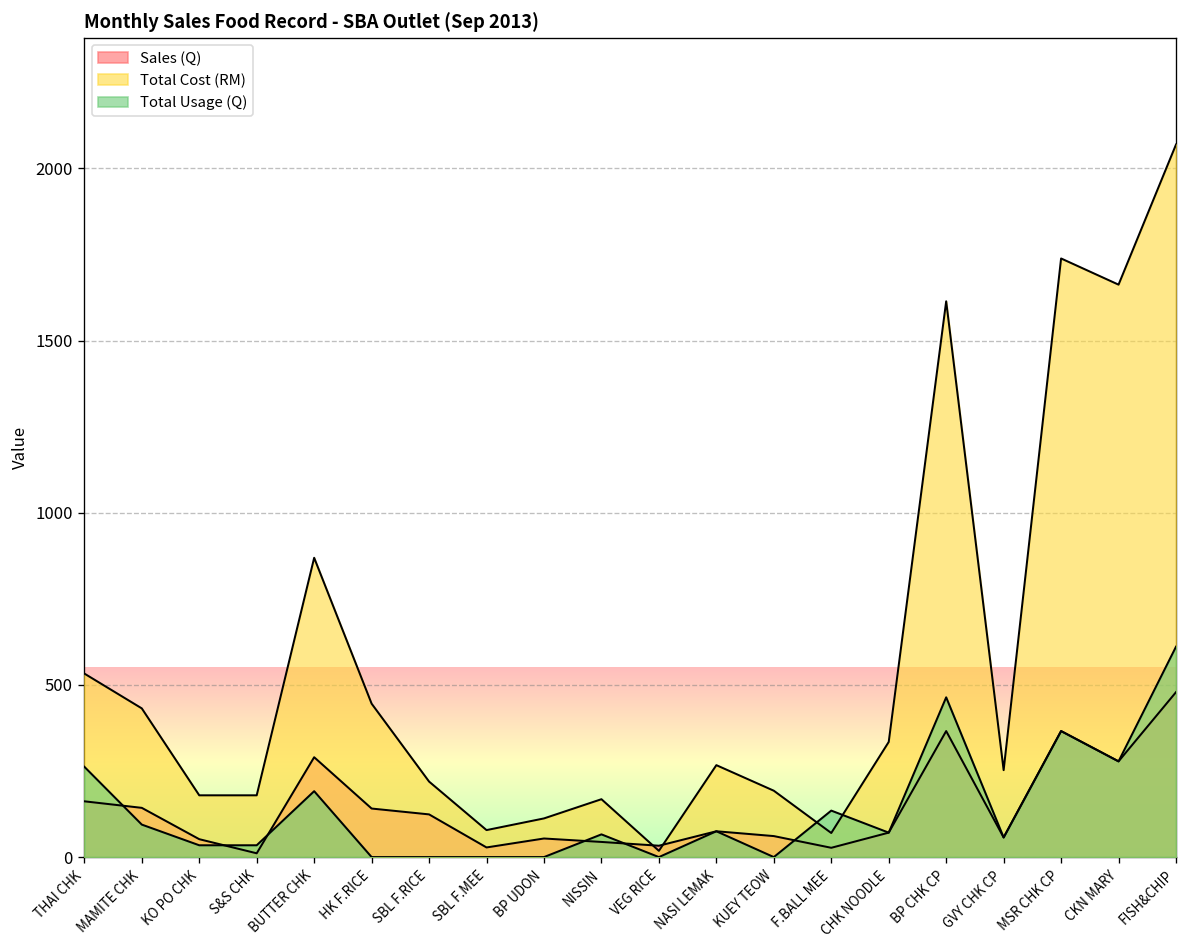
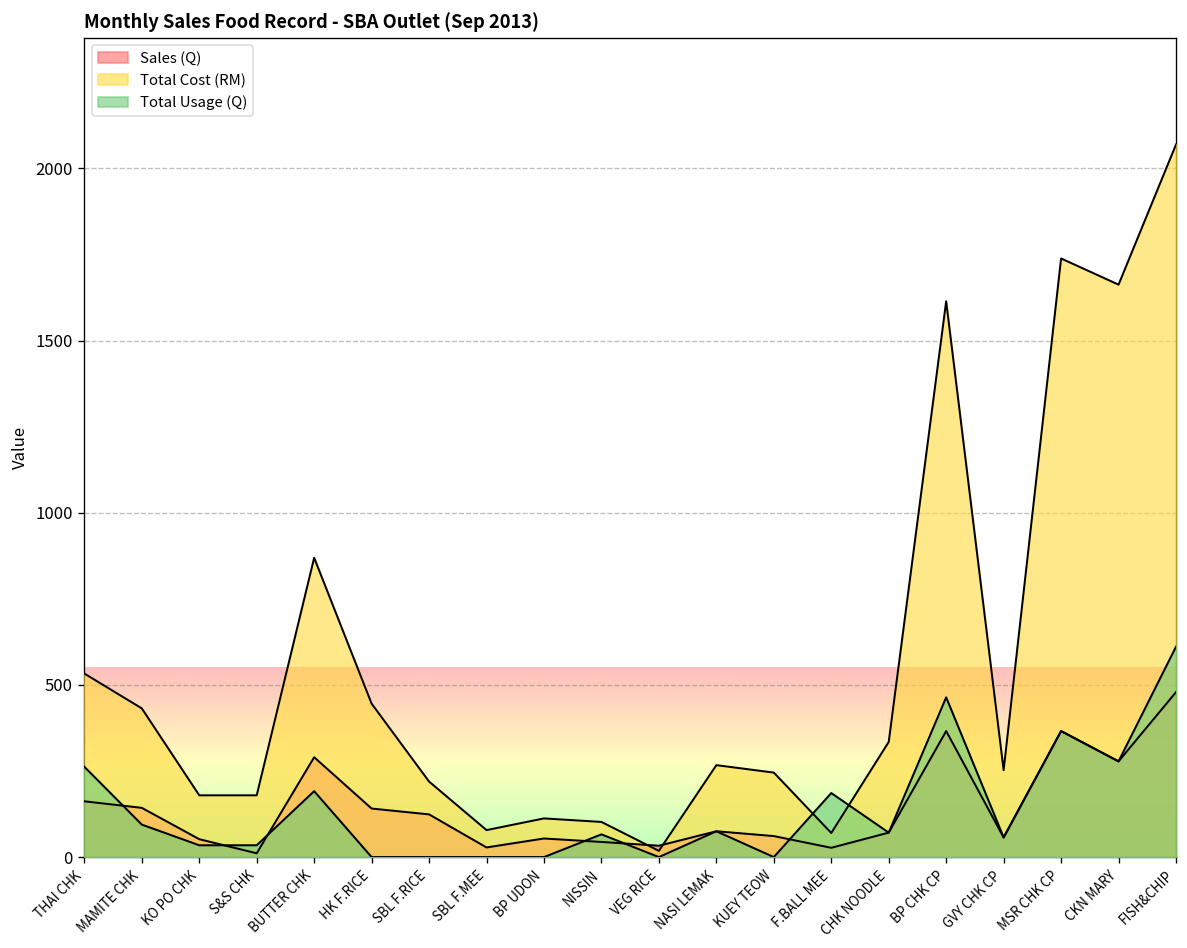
  {
    "Sales (Q)": {
      "THAI CHK": 160,
      "MAMITE CHK": 140,
      "KO PO CHK": 50,
      "S&S CHK": 10,
      "BUTTER CHK": 290,
      "HK F.RICE": 140,
      "SBL F.RICE": 120,
      "SBL F.MEE": 30,
      "BP UDON": 50,
      "NISSIN": 40,
      "VEG RICE": 30,
      "KUEY TEOW": 60,
      "F.BALL MEE": 30,
      "BP CHK CP": 370,
      "FISH&CHIP": 480
    },
    "Total Cost (RM)": {
      "THAI CHK": 530,
      "MAMITE CHK": 430,
      "KO PO CHK": 180,
      "S&S CHK": 180,
      "BUTTER CHK": 870,
      "HK F.RICE": 450,
      "SBL F.RICE": 220,
      "SBL F.MEE": 80,
      "BP UDON": 110,
-     "NISSIN": 170,
+     "NISSIN": 100,
      "VEG RICE": 20,
      "NASI LEMAK": 270,
-     "KUEY TEOW": 190,
+     "KUEY TEOW": 250,
      "F.BALL MEE": 70,
      "CHK NOODLE": 330,
      "BP CHK CP": 1610,
      "GVY CHK CP": 250,
      "MSR CHK CP": 1740,
      "CKN MARY": 1660,
      "FISH&CHIP": 2070
    },
    "Total Usage (Q)": {
      "THAI CHK": 260,
      "MAMITE CHK": 90,
      "KO PO CHK": 30,
      "S&S CHK": 30,
      "BUTTER CHK": 190,
      "HK F.RICE": 0,
      "SBL F.RICE": 0,
      "SBL F.MEE": 0,
      "BP UDON": 0,
      "NISSIN": 70,
      "VEG RICE": 0,
      "KUEY TEOW": 0,
-     "F.BALL MEE": 140,
+     "F.BALL MEE": 190,
      "BP CHK CP": 460,
      "FISH&CHIP": 610
    }
  }
